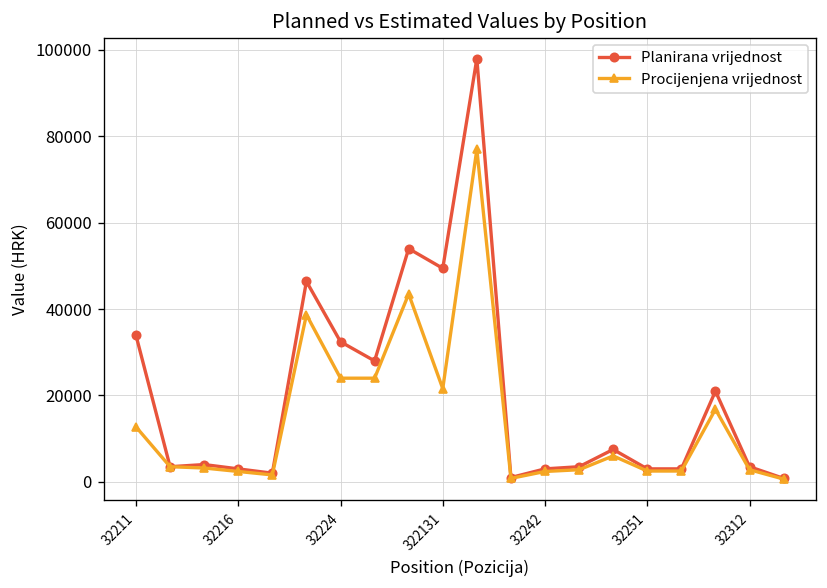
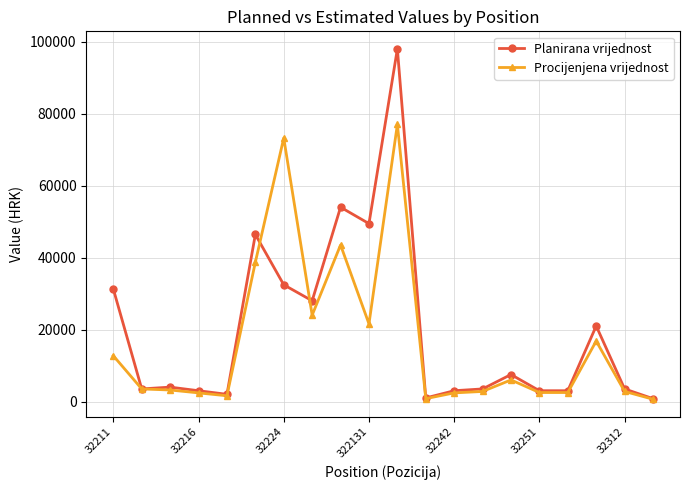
  {
    "Planirana vrijednost": {
-     "32211": 34000,
+     "32211": 31000,
      "32224": 32000,
      "322131": 49000
    },
    "Procijenjena vrijednost": {
      "32211": 13000,
-     "32224": 24000,
+     "32224": 73000,
      "322131": 22000
    }
  }
